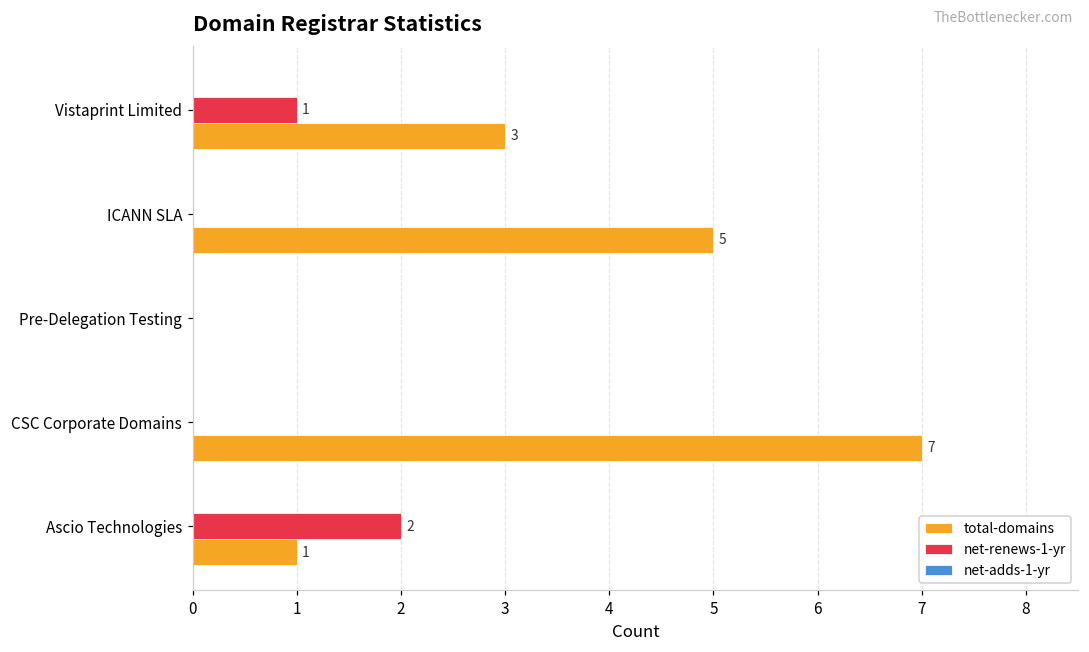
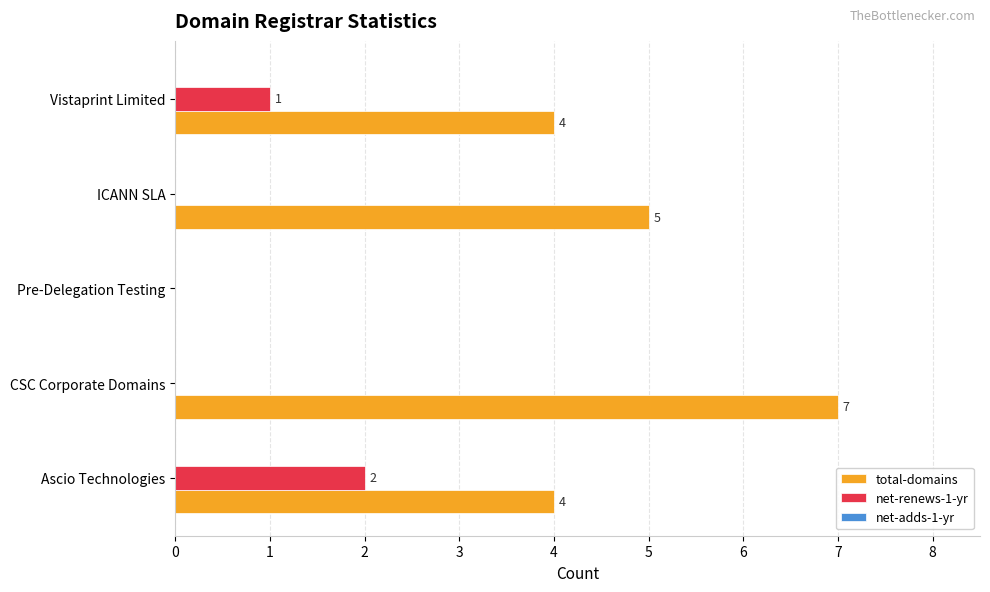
  {
    "total-domains": {
-     "Vistaprint Limited": 3,
+     "Vistaprint Limited": 4,
      "ICANN SLA": 5,
      "CSC Corporate Domains": 7,
-     "Ascio Technologies": 1
+     "Ascio Technologies": 4
    },
    "net-renews-1-yr": {
      "Vistaprint Limited": 1,
      "Ascio Technologies": 2
    },
    "net-adds-1-yr": {
      "Vistaprint Limited": 0.0,
      "ICANN SLA": 0.0,
      "Pre-Delegation Testing": 0.0,
      "CSC Corporate Domains": 0.0,
      "Ascio Technologies": 0.0
    }
  }
